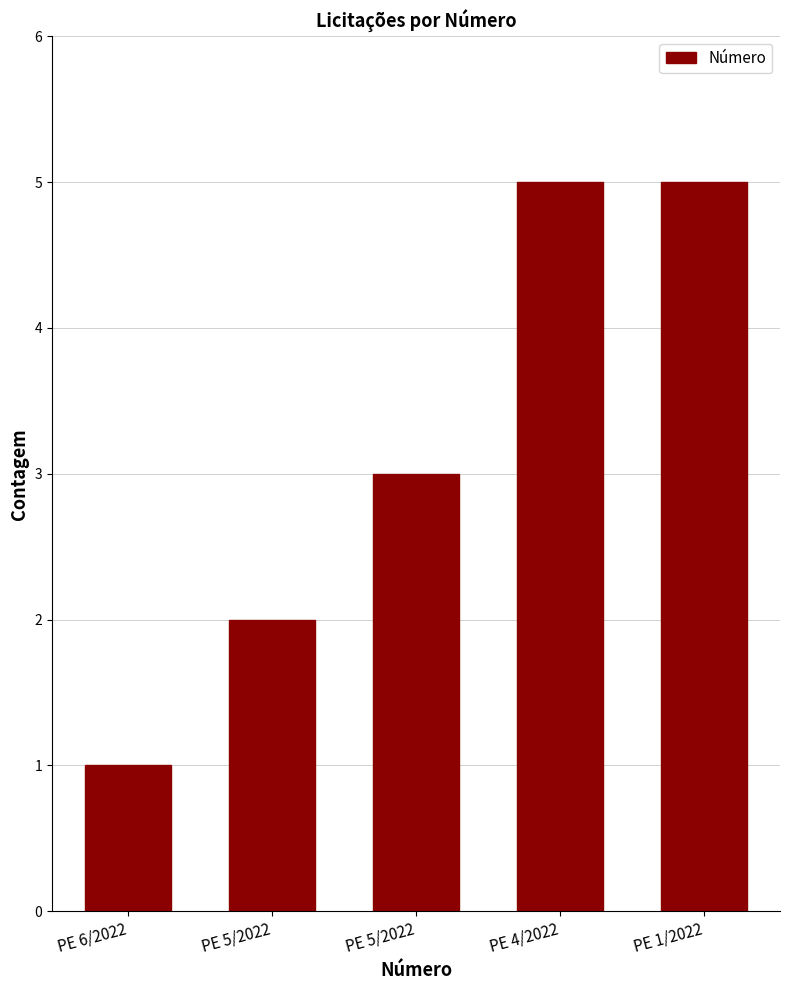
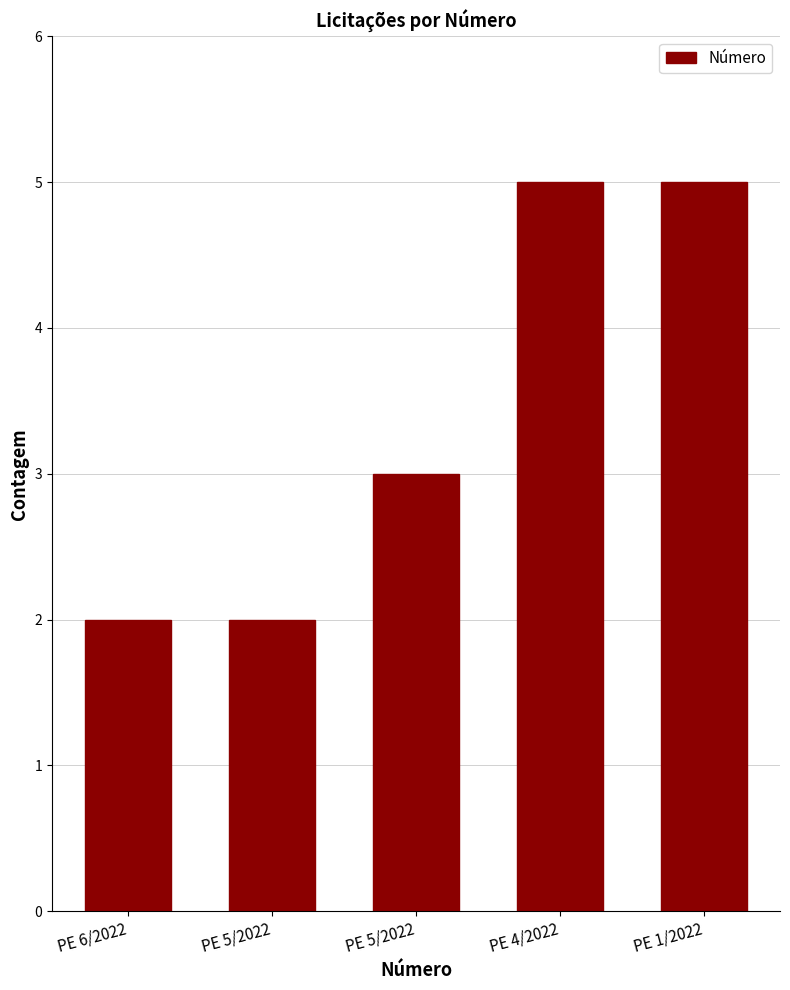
  {
-   "PE 6/2022": 1,
+   "PE 6/2022": 2,
    "PE 4/2022": 5,
    "PE 1/2022": 5
  }
